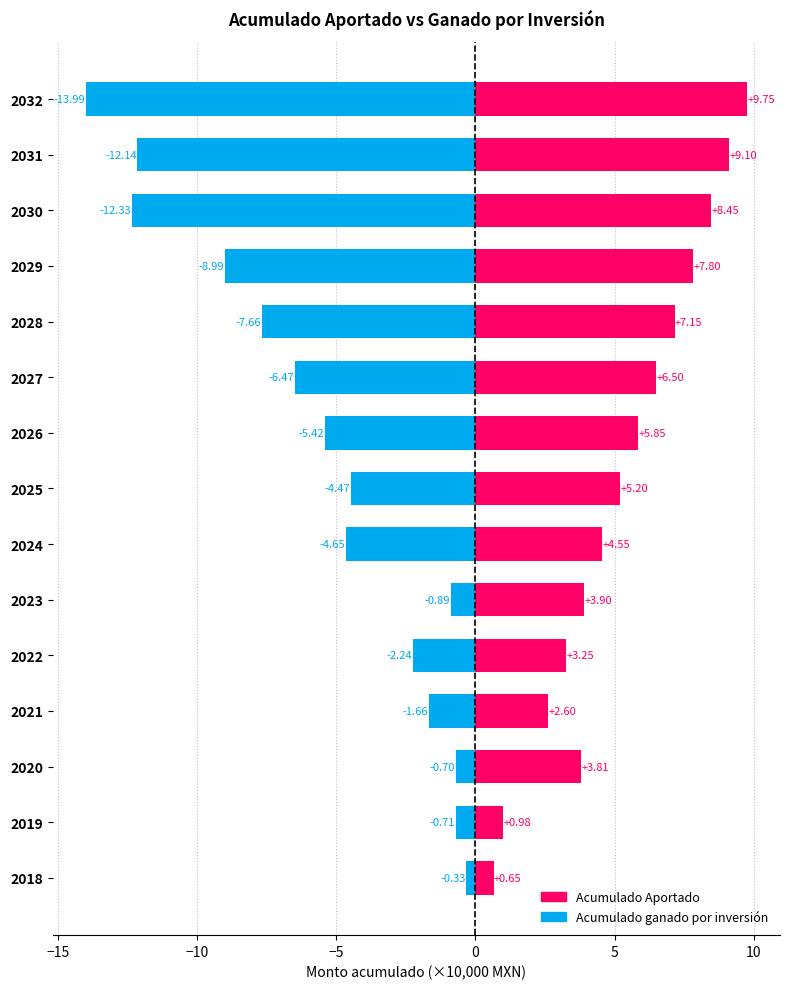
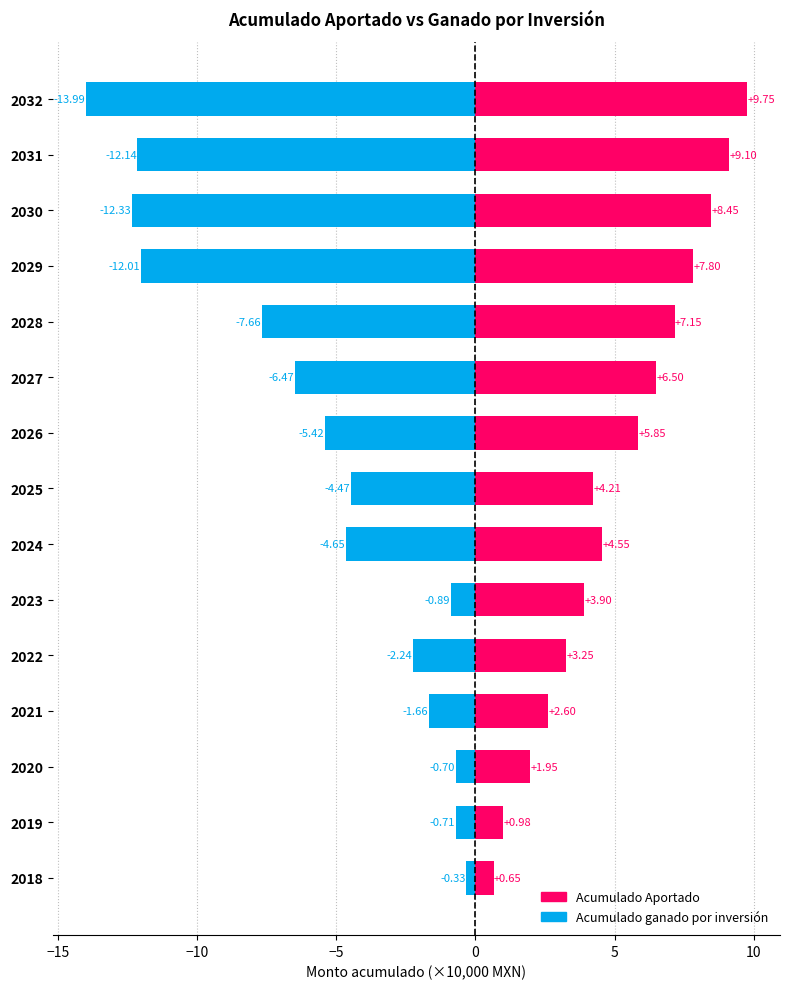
  {
    "Acumulado Aportado": {
      "2032": "+9.75",
      "2031": "+9.10",
      "2030": "+8.45",
      "2029": "+7.80",
      "2028": "+7.15",
      "2027": "+6.50",
      "2026": "+5.85",
-     "2025": "+5.20",
+     "2025": "+4.21",
      "2024": "+4.55",
      "2023": "+3.90",
      "2022": "+3.25",
      "2021": "+2.60",
-     "2020": "+3.81",
+     "2020": "+1.95",
      "2019": "+0.98",
      "2018": "+0.65"
    },
    "Acumulado ganado por inversión": {
      "2032": "-13.99",
      "2031": "-12.14",
      "2030": "-12.33",
-     "2029": "-8.99",
+     "2029": "-12.01",
      "2028": "-7.66",
      "2027": "-6.47",
      "2026": "-5.42",
      "2025": "-4.47",
      "2024": "-4.65",
      "2023": "-0.89",
      "2022": "-2.24",
      "2021": "-1.66",
      "2020": "-0.70",
      "2019": "-0.71",
      "2018": "-0.33"
    }
  }
